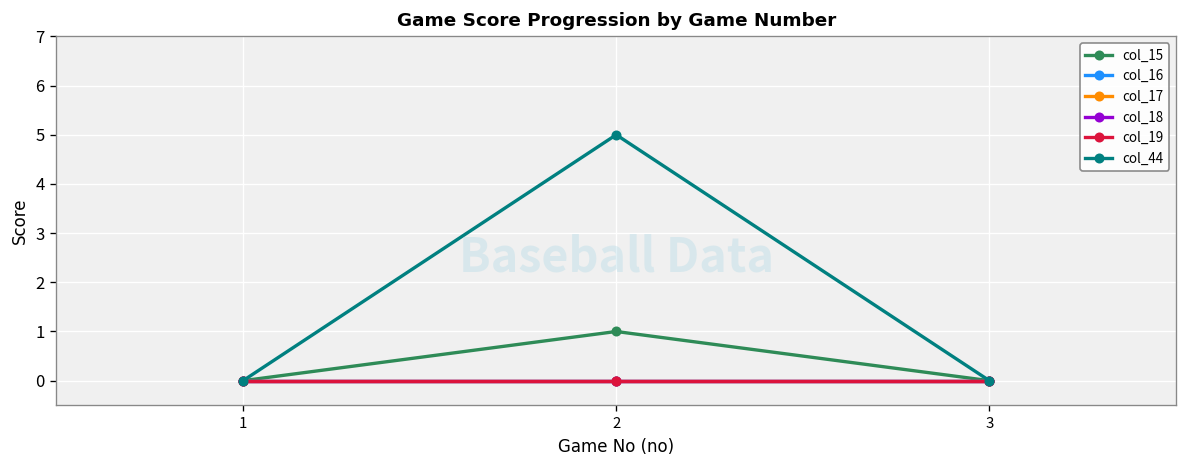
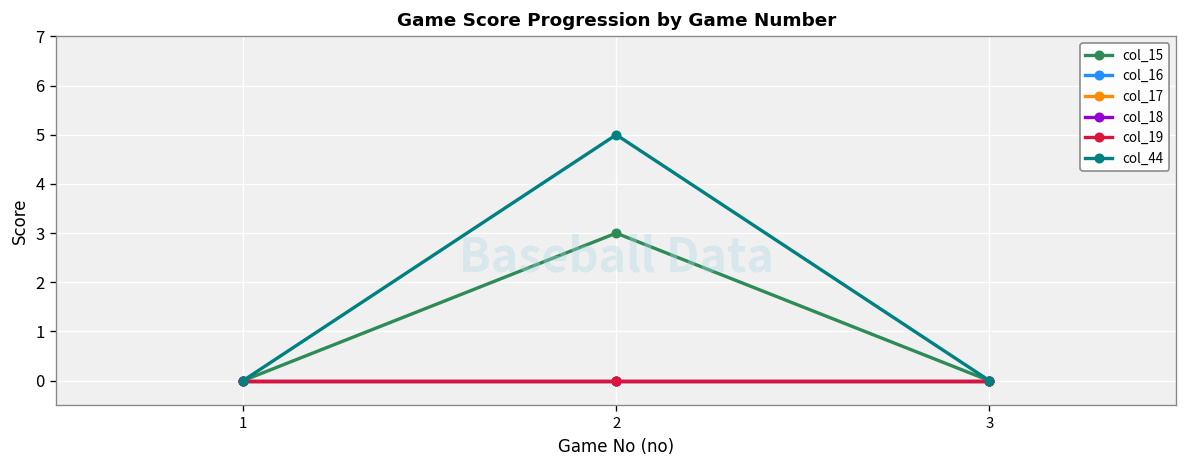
  {
    "col_15": {
-     "2": 1
+     "2": 3
    },
    "col_19": {
      "2": 0
    },
    "col_44": {
      "2": 5
    }
  }
